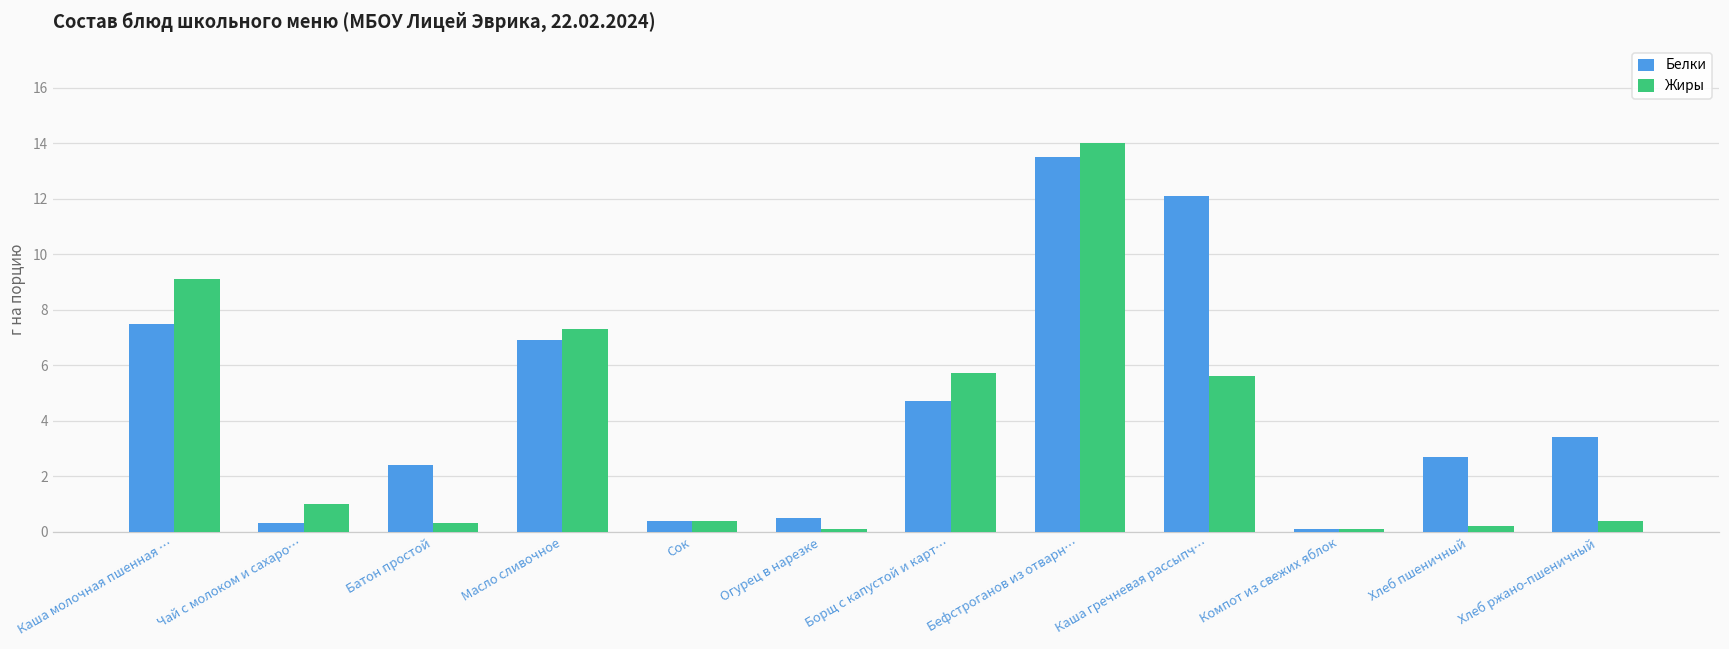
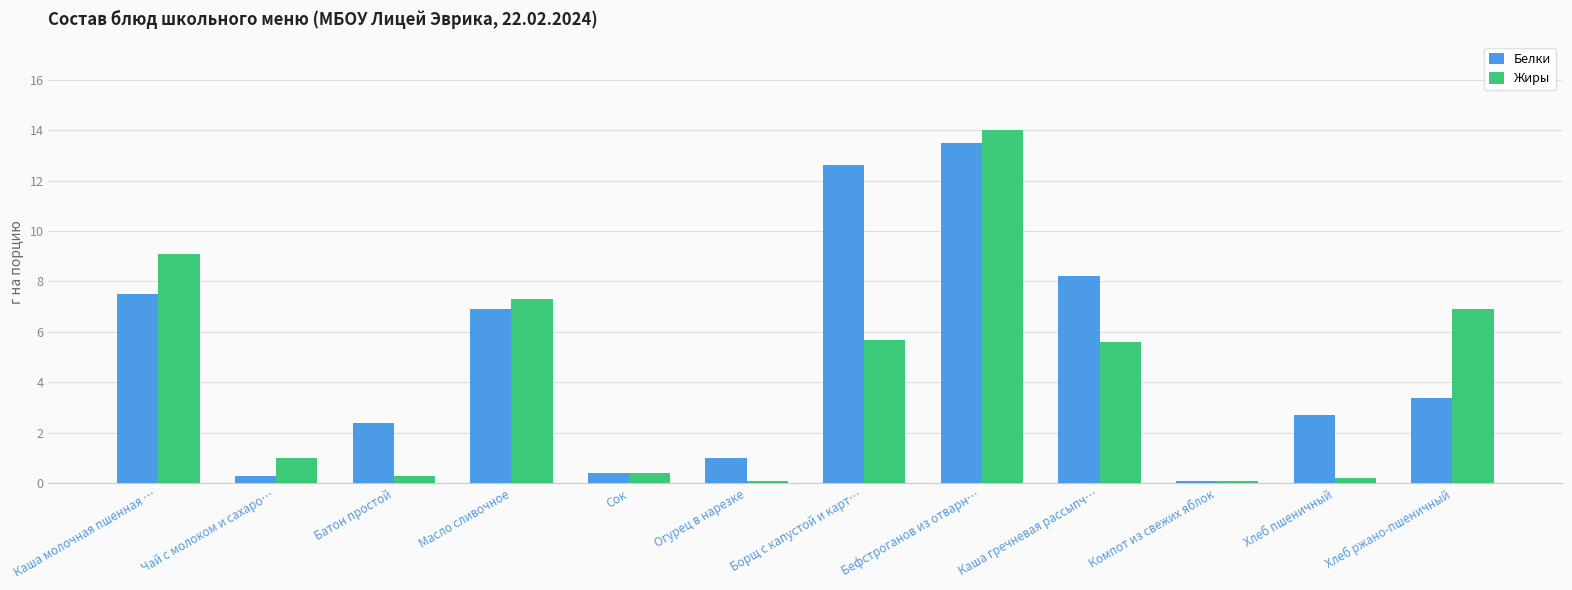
  {
    "Белки": {
      "Каша молочная пшенная …": 7.5,
      "Чай с молоком и сахаро…": 0.3,
      "Батон простой": 2.4,
      "Масло сливочное": 6.9,
      "Сок": 0.4,
-     "Огурец в нарезке": 0.5,
-     "Борщ с капустой и карт…": 4.7,
+     "Огурец в нарезке": 1.0,
+     "Борщ с капустой и карт…": 12.6,
      "Бефстроганов из отварн…": 13.5,
-     "Каша гречневая рассыпч…": 12.1,
+     "Каша гречневая рассыпч…": 8.2,
      "Компот из свежих яблок": 0.1,
      "Хлеб пшеничный": 2.7,
      "Хлеб ржано-пшеничный": 3.4
    },
    "Жиры": {
      "Каша молочная пшенная …": 9.1,
      "Чай с молоком и сахаро…": 1.0,
      "Батон простой": 0.3,
      "Масло сливочное": 7.3,
      "Сок": 0.4,
      "Огурец в нарезке": 0.1,
      "Борщ с капустой и карт…": 5.7,
      "Бефстроганов из отварн…": 14.0,
      "Каша гречневая рассыпч…": 5.6,
      "Компот из свежих яблок": 0.1,
      "Хлеб пшеничный": 0.2,
-     "Хлеб ржано-пшеничный": 0.4
+     "Хлеб ржано-пшеничный": 6.9
    }
  }
